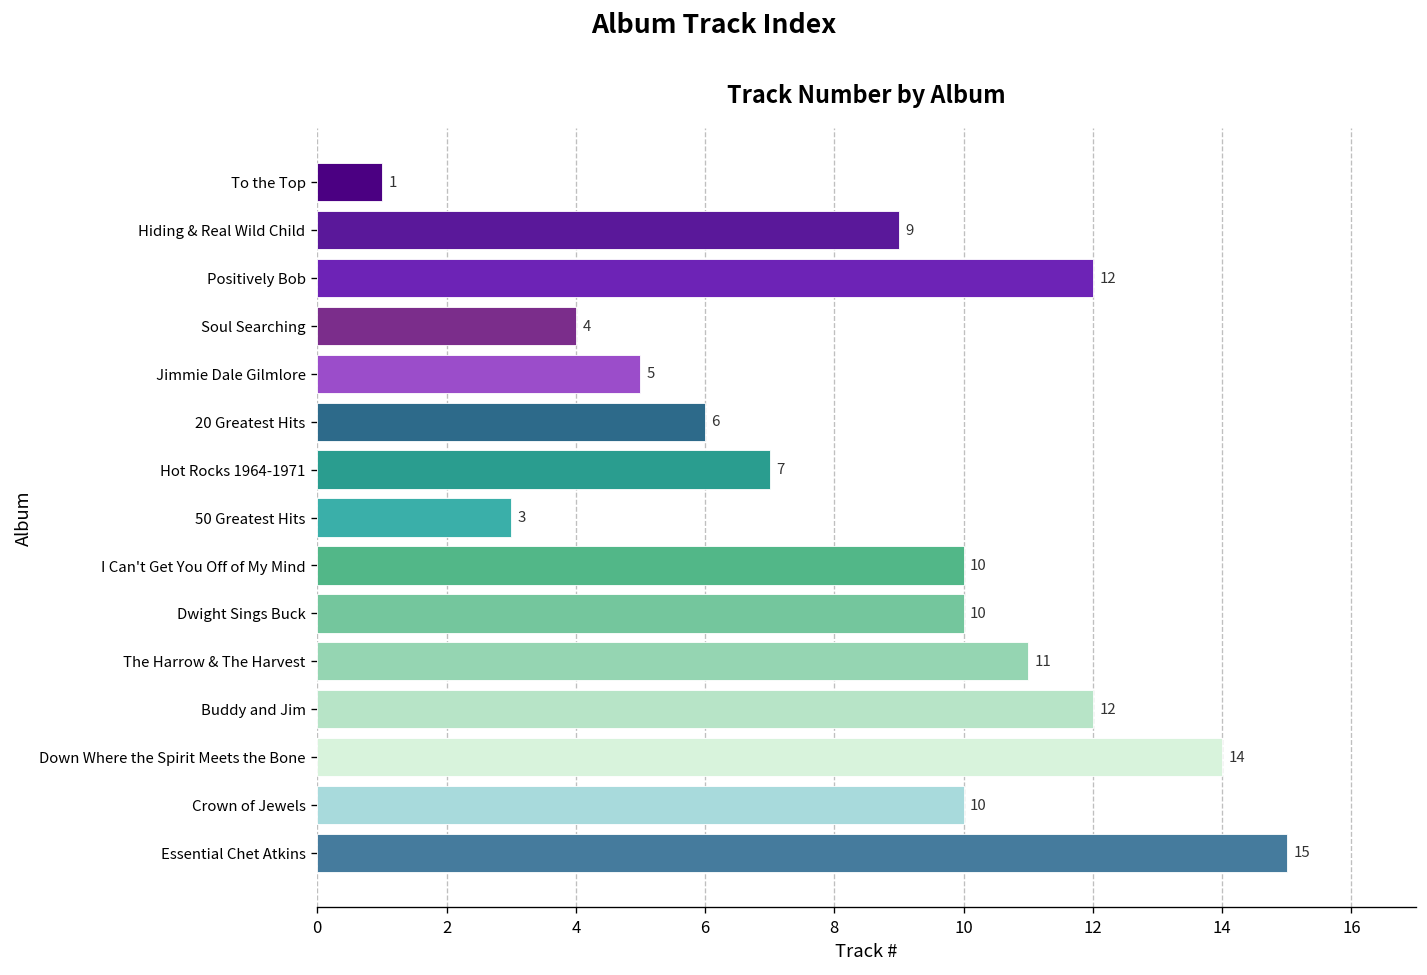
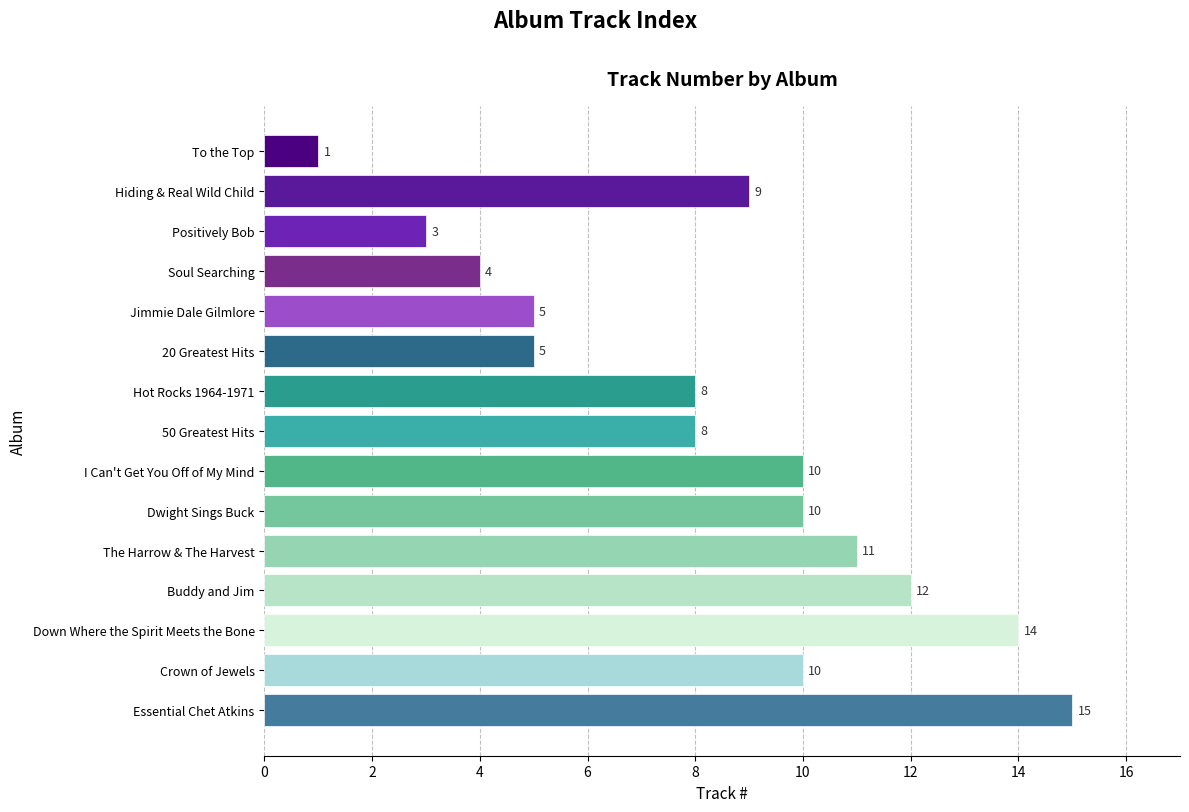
  {
    "To the Top": 1,
    "Hiding & Real Wild Child": 9,
-   "Positively Bob": 12,
+   "Positively Bob": 3,
    "Soul Searching": 4,
    "Jimmie Dale Gilmlore": 5,
-   "20 Greatest Hits": 6,
-   "Hot Rocks 1964-1971": 7,
-   "50 Greatest Hits": 3,
+   "20 Greatest Hits": 5,
+   "Hot Rocks 1964-1971": 8,
+   "50 Greatest Hits": 8,
    "I Can't Get You Off of My Mind": 10,
    "Dwight Sings Buck": 10,
    "The Harrow & The Harvest": 11,
    "Buddy and Jim": 12,
    "Down Where the Spirit Meets the Bone": 14,
    "Crown of Jewels": 10,
    "Essential Chet Atkins": 15
  }
